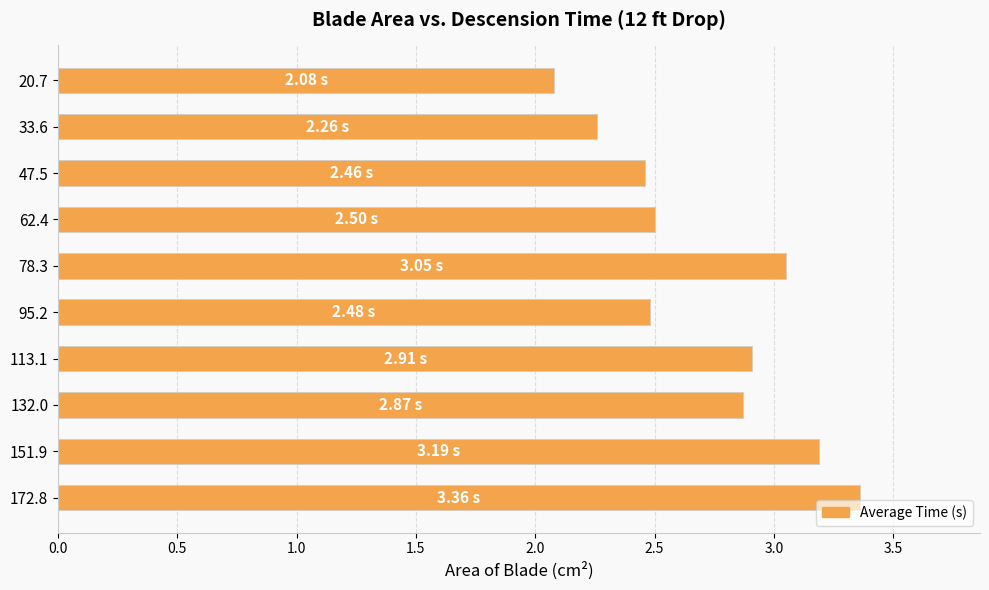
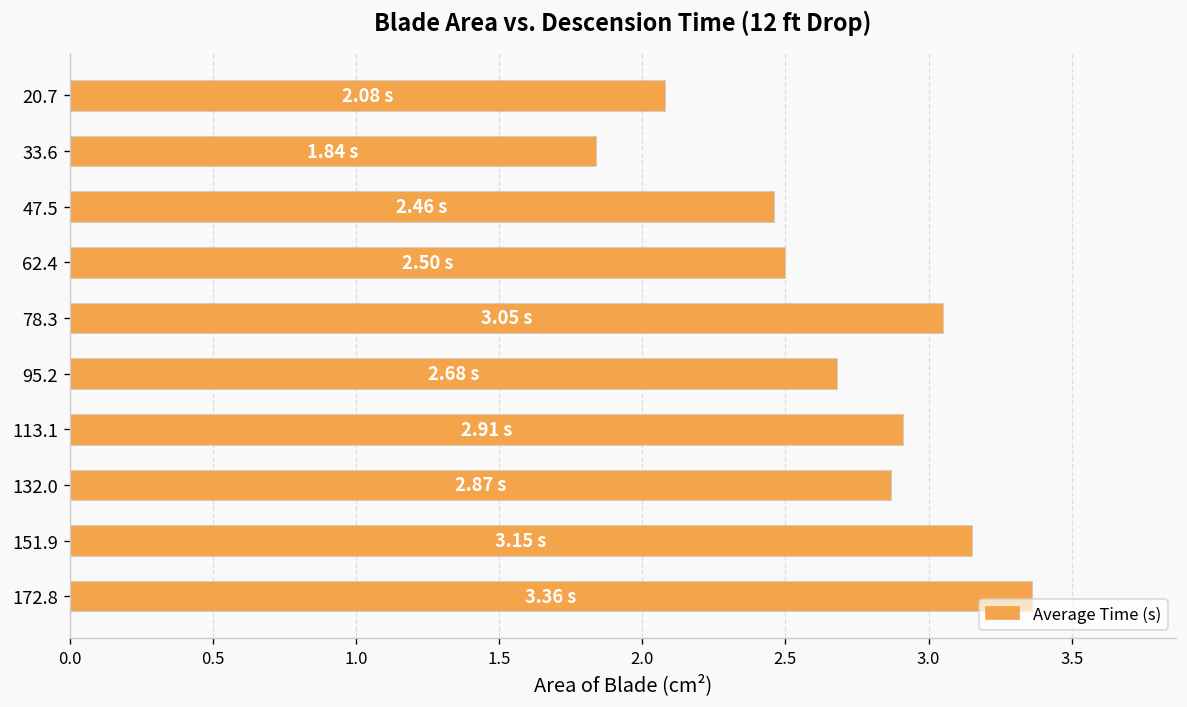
  {
    "20.7": 2.08,
-   "33.6": 2.26,
+   "33.6": 1.84,
    "47.5": 2.46,
    "62.4": 2.50,
    "78.3": 3.05,
-   "95.2": 2.48,
+   "95.2": 2.68,
    "113.1": 2.91,
    "132.0": 2.87,
-   "151.9": 3.19,
+   "151.9": 3.15,
    "172.8": 3.36
  }
